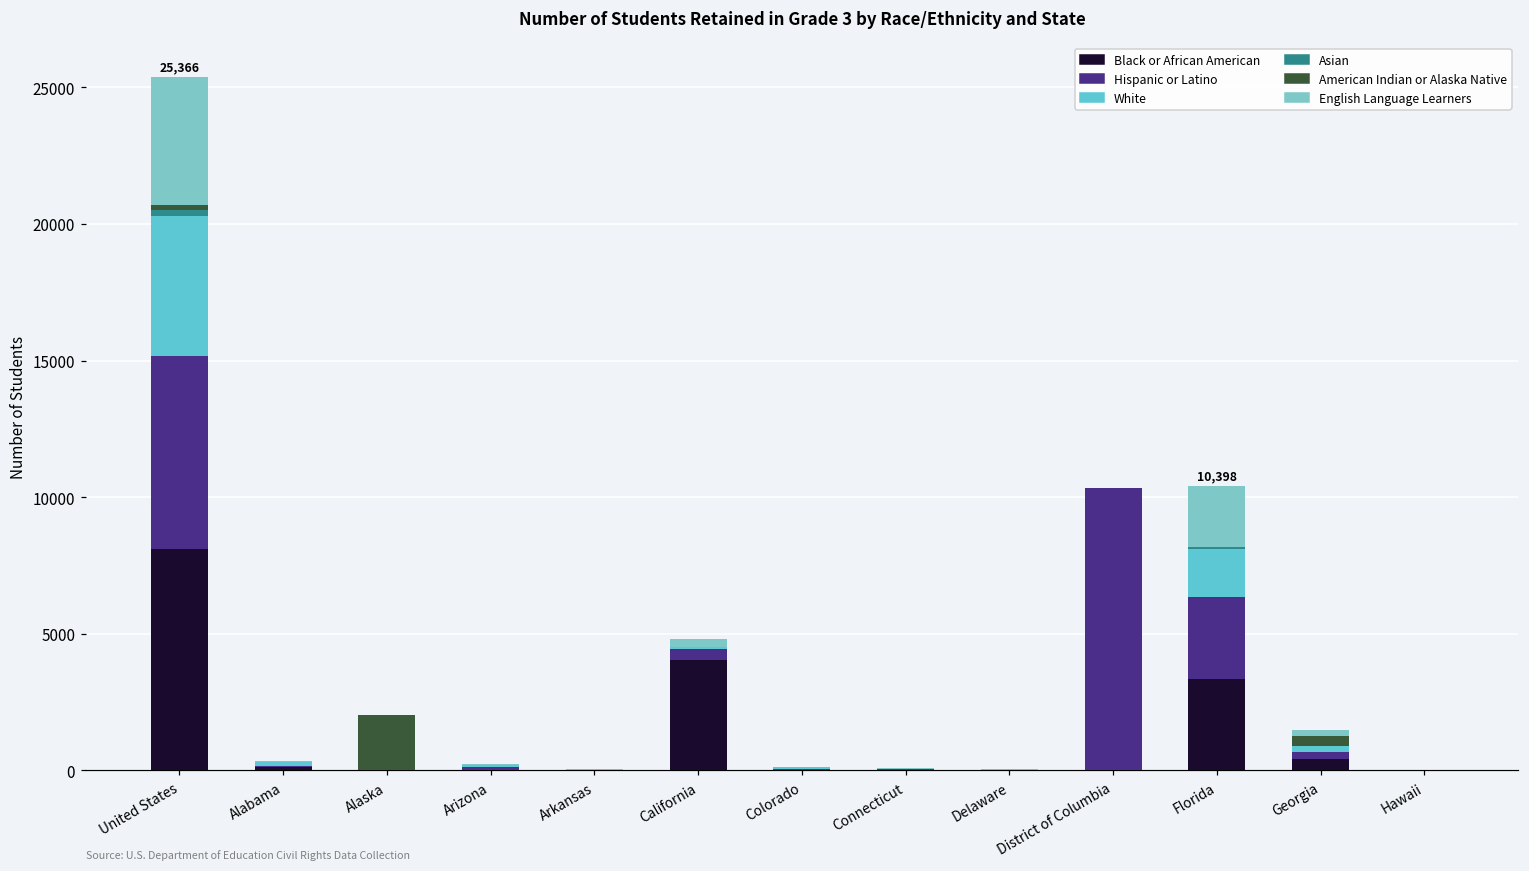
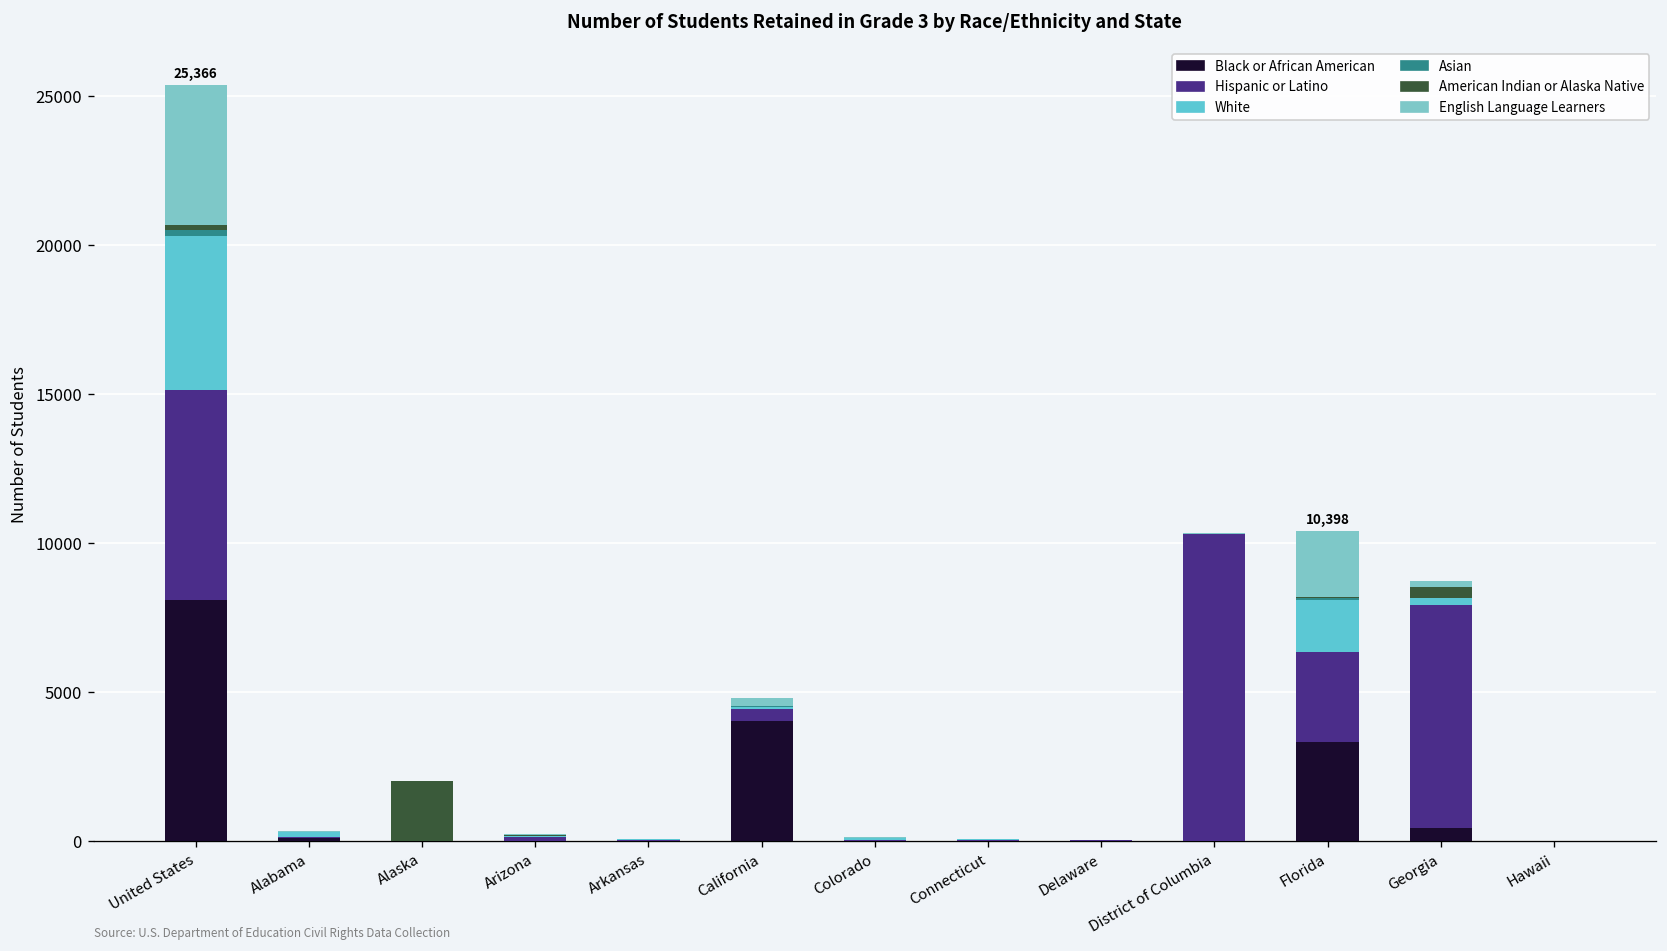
  {
    "Black or African American": {
      "United States": 8100,
      "Alabama": 100,
      "Alaska": 0,
      "California": 4000,
      "Florida": 3300,
      "Georgia": 400,
      "Hawaii": 0
    },
    "Hispanic or Latino": {
      "United States": 7100,
      "Alaska": 0,
      "Arizona": 100,
      "California": 400,
      "District of Columbia": 10300,
      "Florida": 3000,
-     "Georgia": 200
+     "Georgia": 7500
    },
    "Asian": {
      "United States": 200,
      "Alabama": 0,
      "Alaska": 0,
      "Colorado": 0,
      "District of Columbia": 0
    },
    "American Indian or Alaska Native": {
      "United States": 200,
      "Alaska": 2000,
      "Arkansas": 0,
      "Connecticut": 0,
      "Delaware": 0,
      "District of Columbia": 0,
      "Georgia": 400,
      "Hawaii": 0
    }
  }
